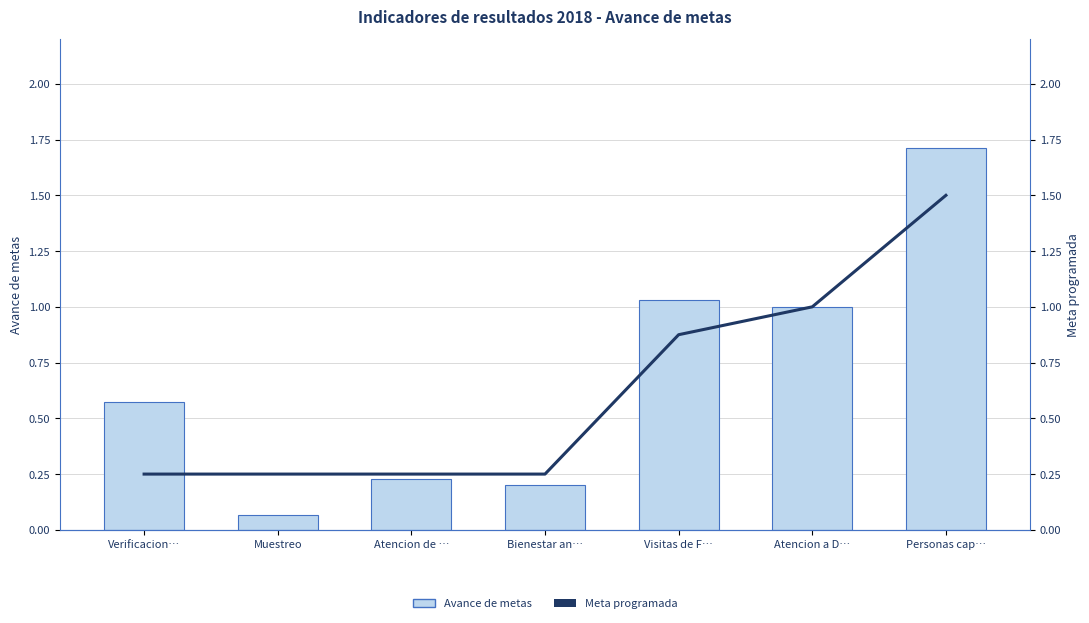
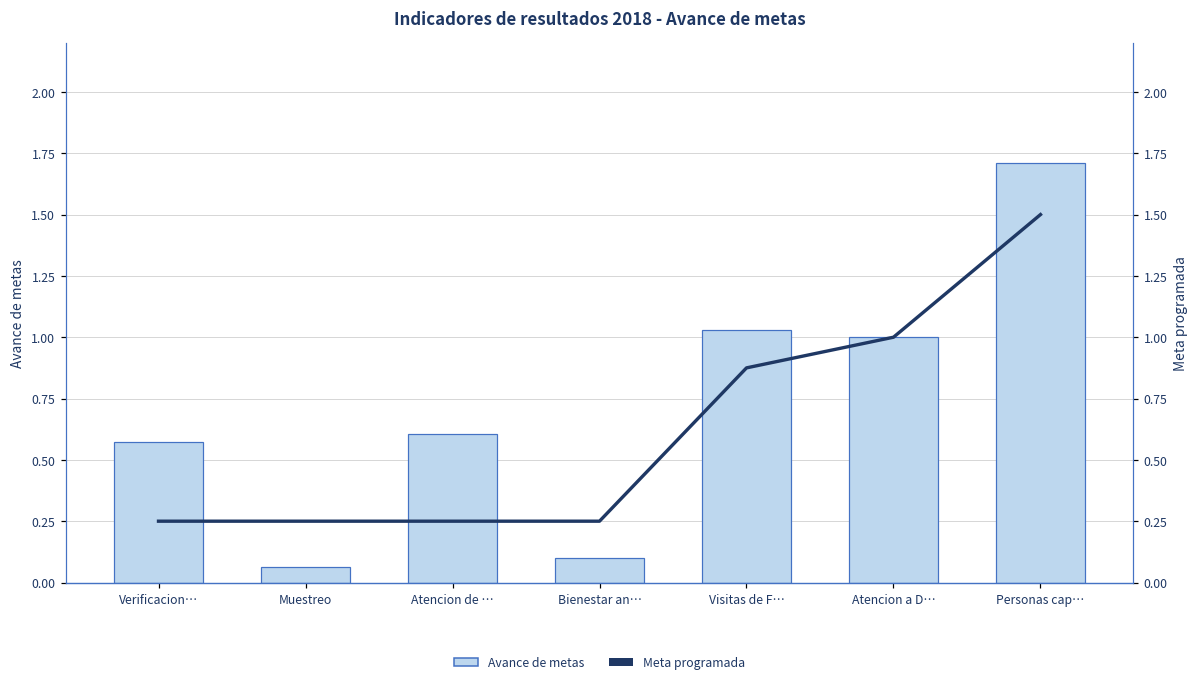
  {
    "Avance de metas": {
      "Verificacion…": 0.57,
      "Muestreo": 0.07,
-     "Atencion de …": 0.23,
-     "Bienestar an…": 0.2,
+     "Atencion de …": 0.61,
+     "Bienestar an…": 0.1,
      "Visitas de F…": 1.03,
      "Atencion a D…": 1.00,
      "Personas cap…": 1.71
    },
    "Meta programada": {
      "Verificacion…": 0.25,
      "Muestreo": 0.25,
      "Atencion de …": 0.25,
      "Bienestar an…": 0.25,
      "Visitas de F…": 0.88,
      "Atencion a D…": 1.00,
      "Personas cap…": 1.50
    }
  }
